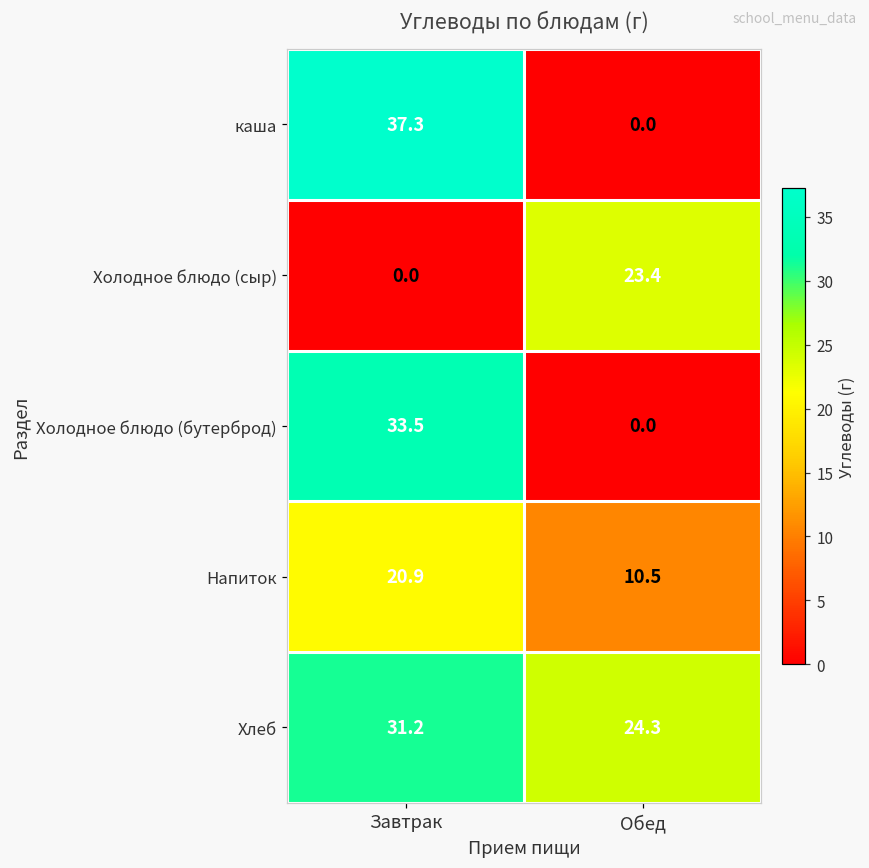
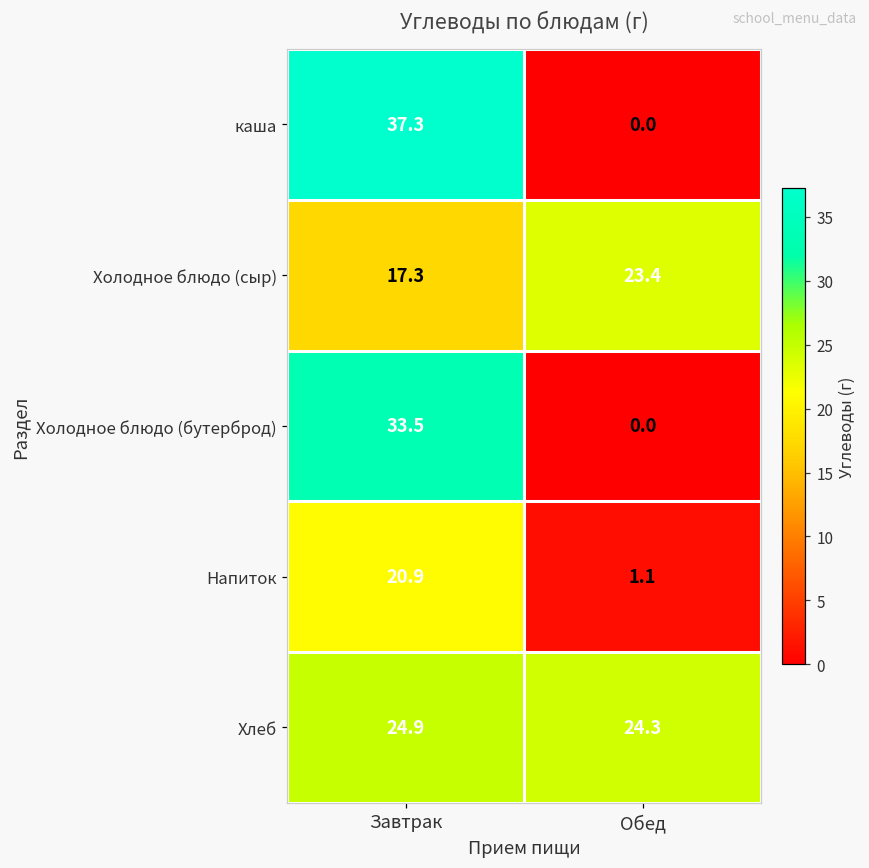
  {
    "каша": {
      "Завтрак": 37.3,
      "Обед": 0.0
    },
    "Холодное блюдо (сыр)": {
-     "Завтрак": 0.0,
+     "Завтрак": 17.3,
      "Обед": 23.4
    },
    "Холодное блюдо (бутерброд)": {
      "Завтрак": 33.5,
      "Обед": 0.0
    },
    "Напиток": {
      "Завтрак": 20.9,
-     "Обед": 10.5
+     "Обед": 1.1
    },
    "Хлеб": {
-     "Завтрак": 31.2,
+     "Завтрак": 24.9,
      "Обед": 24.3
    }
  }
